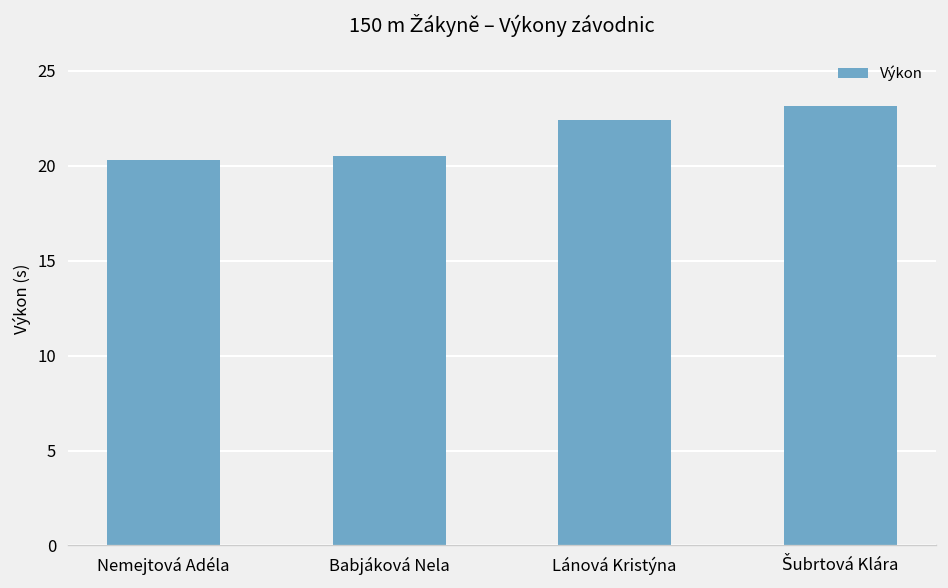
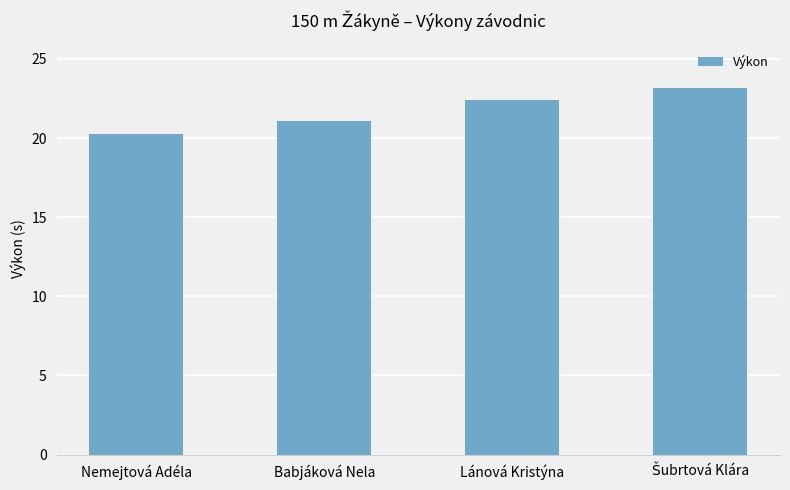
  {
    "Nemejtová Adéla": 20.3,
-   "Babjáková Nela": 20.5,
+   "Babjáková Nela": 21.1,
    "Lánová Kristýna": 22.4,
    "Šubrtová Klára": 23.1
  }
